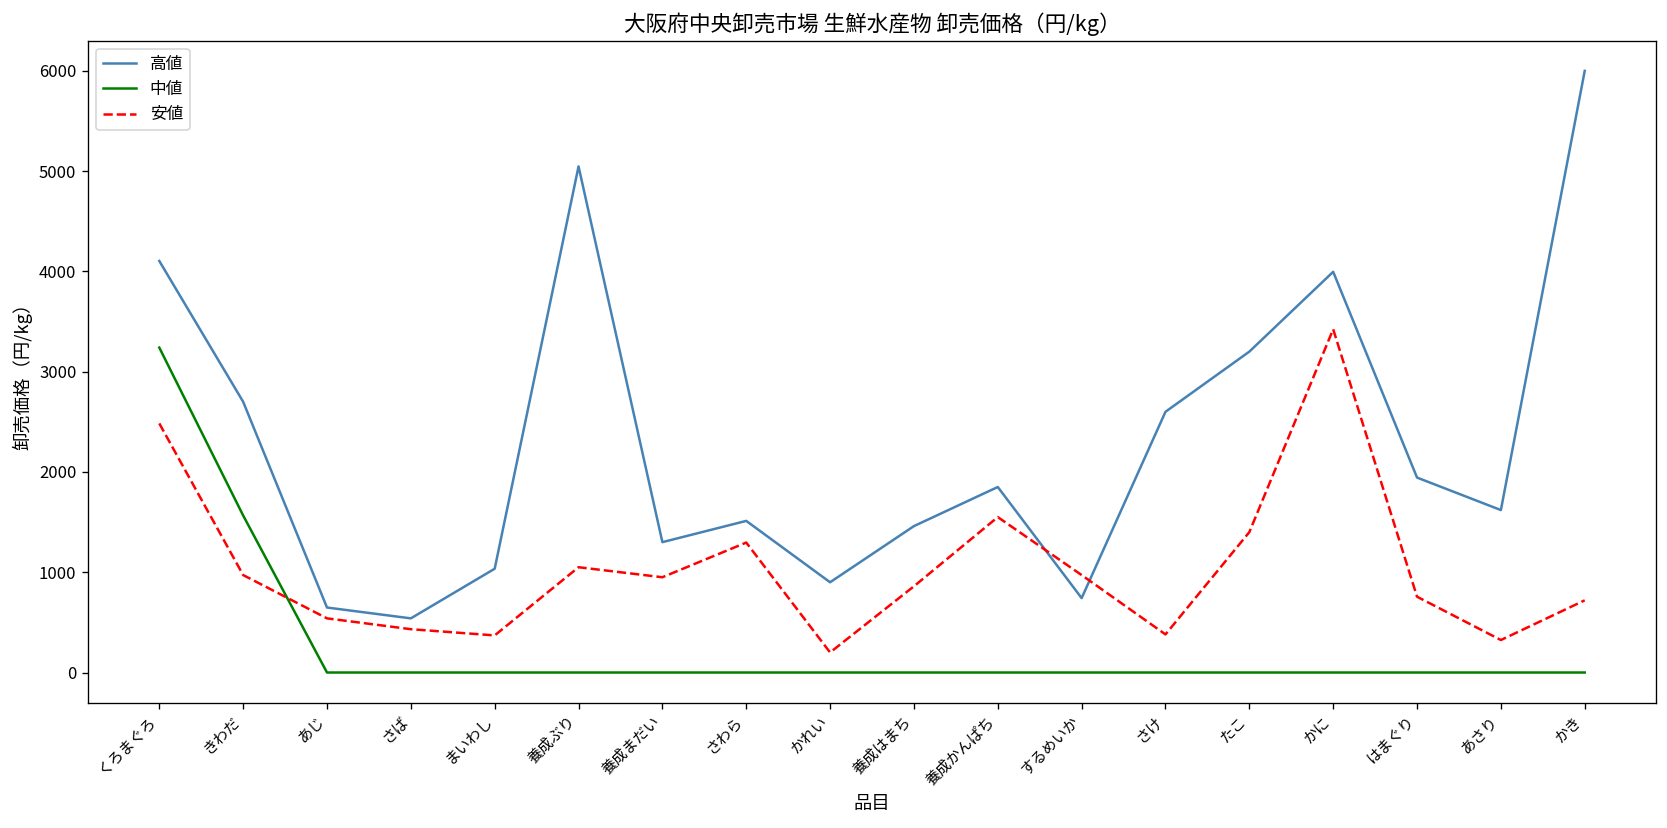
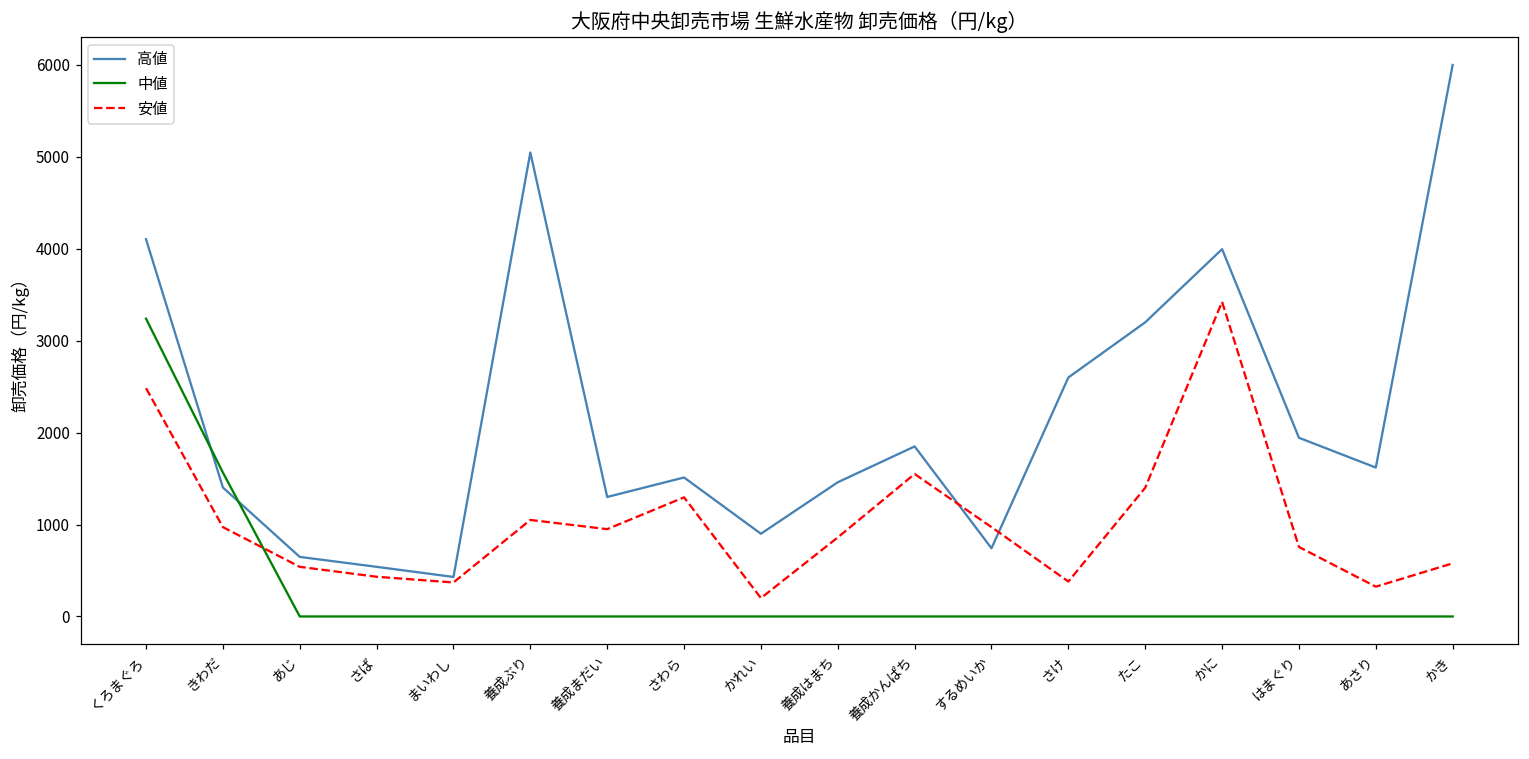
  {
    "高値": {
      "くろまぐろ": 4100,
-     "きわだ": 2700,
+     "きわだ": 1400,
      "あじ": 600,
      "さば": 500,
-     "まいわし": 1000,
+     "まいわし": 400,
      "養成ぶり": 5000,
      "養成まだい": 1300,
      "さわら": 1500,
      "かれい": 900,
      "養成はまち": 1500,
      "養成かんぱち": 1900,
      "するめいか": 700,
      "さけ": 2600,
      "たこ": 3200,
      "かに": 4000,
      "はまぐり": 1900,
      "あさり": 1600,
      "かき": 6000
    },
    "中値": {
      "くろまぐろ": 3200,
      "きわだ": 1600,
      "あじ": 0,
      "さば": 0,
      "まいわし": 0,
      "養成ぶり": 0,
      "養成まだい": 0,
      "さわら": 0,
      "かれい": 0,
      "養成はまち": 0,
      "養成かんぱち": 0,
      "するめいか": 0,
      "さけ": 0,
      "たこ": 0,
      "かに": 0,
      "はまぐり": 0,
      "あさり": 0,
      "かき": 0
    },
    "安値": {
      "くろまぐろ": 2500,
      "きわだ": 1000,
      "あじ": 500,
      "さば": 400,
      "まいわし": 400,
      "養成ぶり": 1100,
      "養成まだい": 1000,
      "さわら": 1300,
      "かれい": 200,
      "養成はまち": 900,
      "養成かんぱち": 1600,
      "するめいか": 1000,
      "さけ": 400,
      "たこ": 1400,
      "かに": 3400,
      "はまぐり": 800,
      "あさり": 300,
-     "かき": 700
+     "かき": 600
    }
  }
